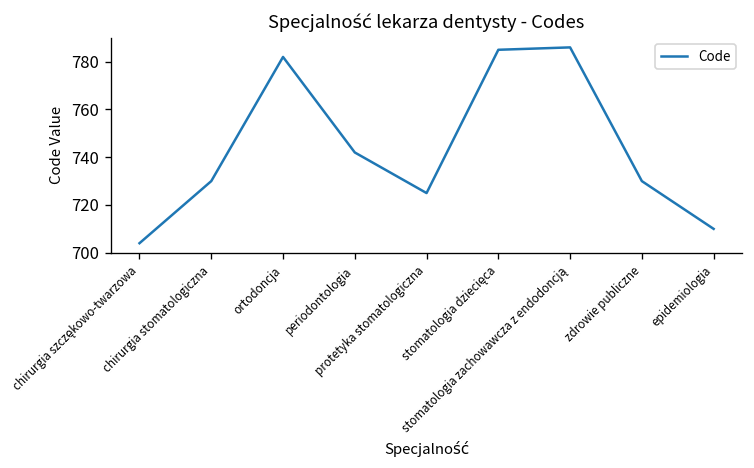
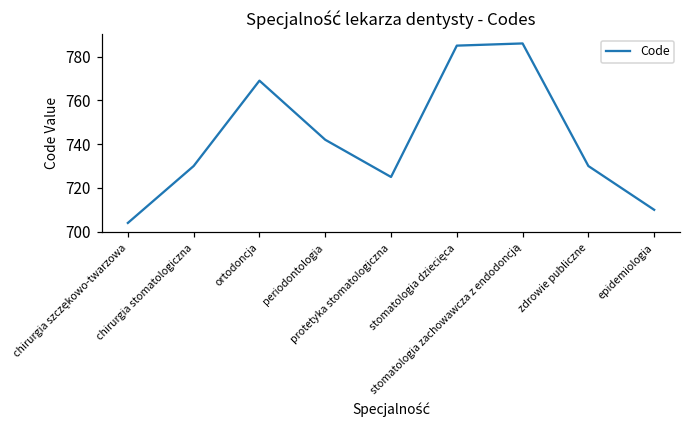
  {
    "chirurgia szczękowo-twarzowa": 704,
    "chirurgia stomatologiczna": 730,
-   "ortodoncja": 782,
+   "ortodoncja": 769,
    "periodontologia": 742,
    "protetyka stomatologiczna": 725,
    "stomatologia dziecięca": 785,
    "stomatologia zachowawcza z endodoncją": 786,
    "zdrowie publiczne": 730,
    "epidemiologia": 710
  }
